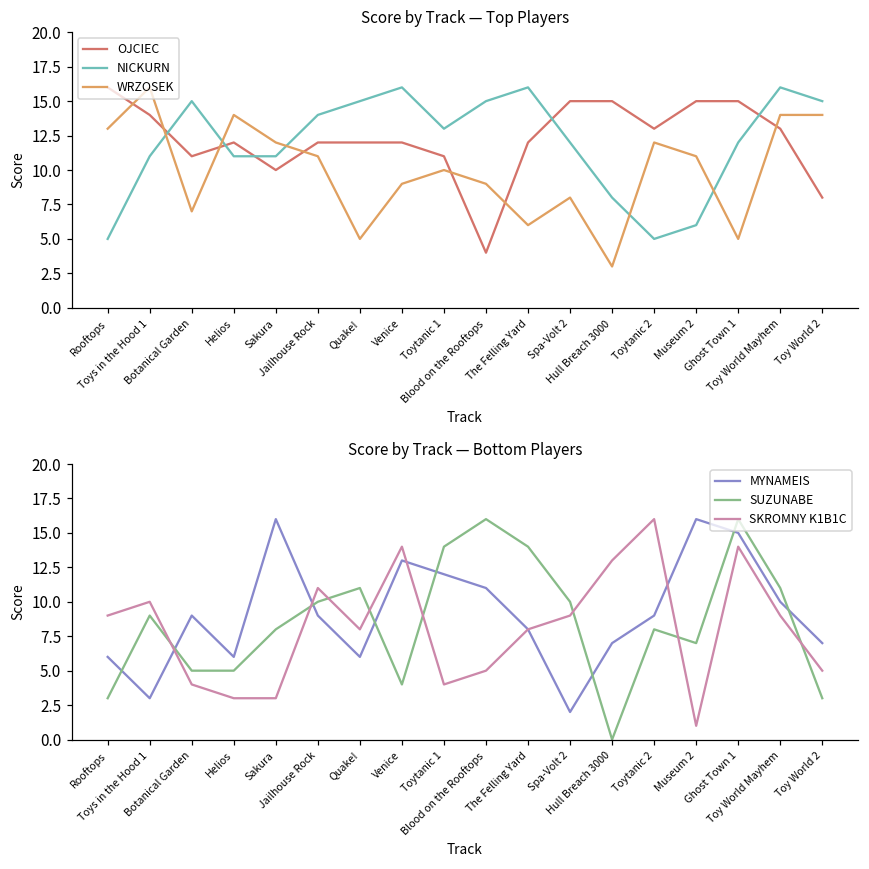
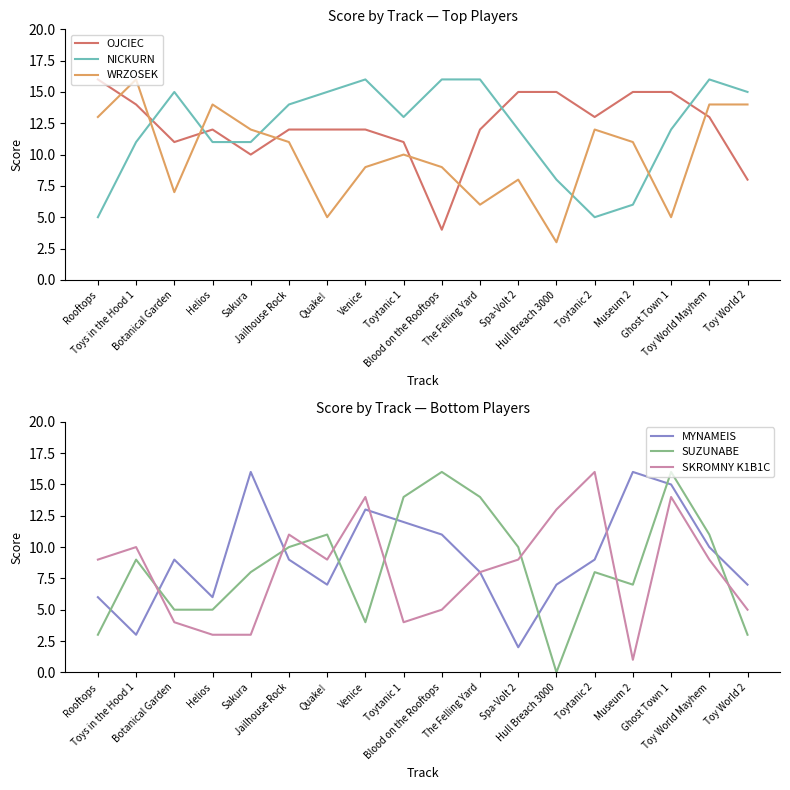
  {
    "Score by Track — Top Players": {
      "NICKURN": {
        "Rooftops": 5,
        "Toys in the Hood 1": 11,
        "Botanical Garden": 15,
        "Helios": 11,
        "Sakura": 11,
        "Jailhouse Rock": 14,
        "Quake!": 15,
        "Venice": 16,
        "Toytanic 1": 13,
-       "Blood on the Rooftops": 15,
+       "Blood on the Rooftops": 16,
        "The Felling Yard": 16,
        "Spa-Volt 2": 12,
        "Hull Breach 3000": 8,
        "Toytanic 2": 5,
        "Museum 2": 6,
        "Ghost Town 1": 12,
        "Toy World Mayhem": 16,
        "Toy World 2": 15
      }
    },
    "Score by Track — Bottom Players": {
      "MYNAMEIS": {
        "Rooftops": 6,
        "Toys in the Hood 1": 3,
        "Botanical Garden": 9,
        "Helios": 6,
        "Sakura": 16,
        "Jailhouse Rock": 9,
-       "Quake!": 6,
+       "Quake!": 7,
        "Venice": 13,
        "Toytanic 1": 12,
        "Blood on the Rooftops": 11,
        "Spa-Volt 2": 2,
        "Hull Breach 3000": 7,
        "Toytanic 2": 9,
        "Museum 2": 16,
        "Ghost Town 1": 15,
        "Toy World Mayhem": 10,
        "Toy World 2": 7
      },
      "SUZUNABE": {
        "Rooftops": 3,
        "Toys in the Hood 1": 9,
        "Botanical Garden": 5,
        "Helios": 5,
        "Sakura": 8,
        "Jailhouse Rock": 10,
        "Quake!": 11,
        "Venice": 4,
        "Toytanic 1": 14,
        "Blood on the Rooftops": 16,
        "The Felling Yard": 14,
        "Spa-Volt 2": 10,
        "Hull Breach 3000": 0,
        "Toytanic 2": 8,
        "Museum 2": 7,
        "Toy World Mayhem": 11,
        "Toy World 2": 3
      },
      "SKROMNY K1B1C": {
        "Rooftops": 9,
        "Toys in the Hood 1": 10,
        "Botanical Garden": 4,
        "Helios": 3,
        "Sakura": 3,
        "Jailhouse Rock": 11,
-       "Quake!": 8,
+       "Quake!": 9,
        "Venice": 14,
        "Toytanic 1": 4,
        "Blood on the Rooftops": 5,
        "Spa-Volt 2": 9,
        "Hull Breach 3000": 13,
        "Toytanic 2": 16,
        "Museum 2": 1,
        "Ghost Town 1": 14,
        "Toy World Mayhem": 9,
        "Toy World 2": 5
      }
    }
  }
